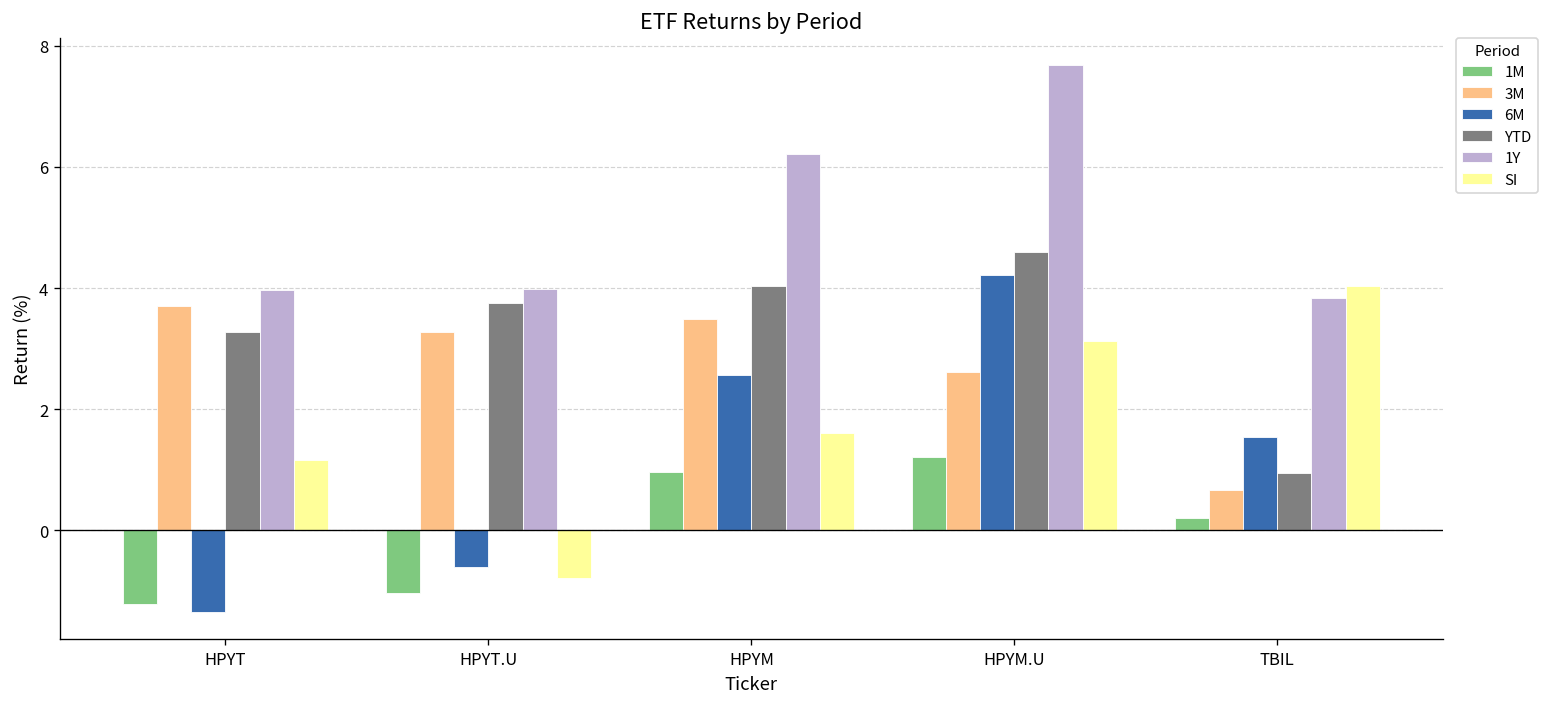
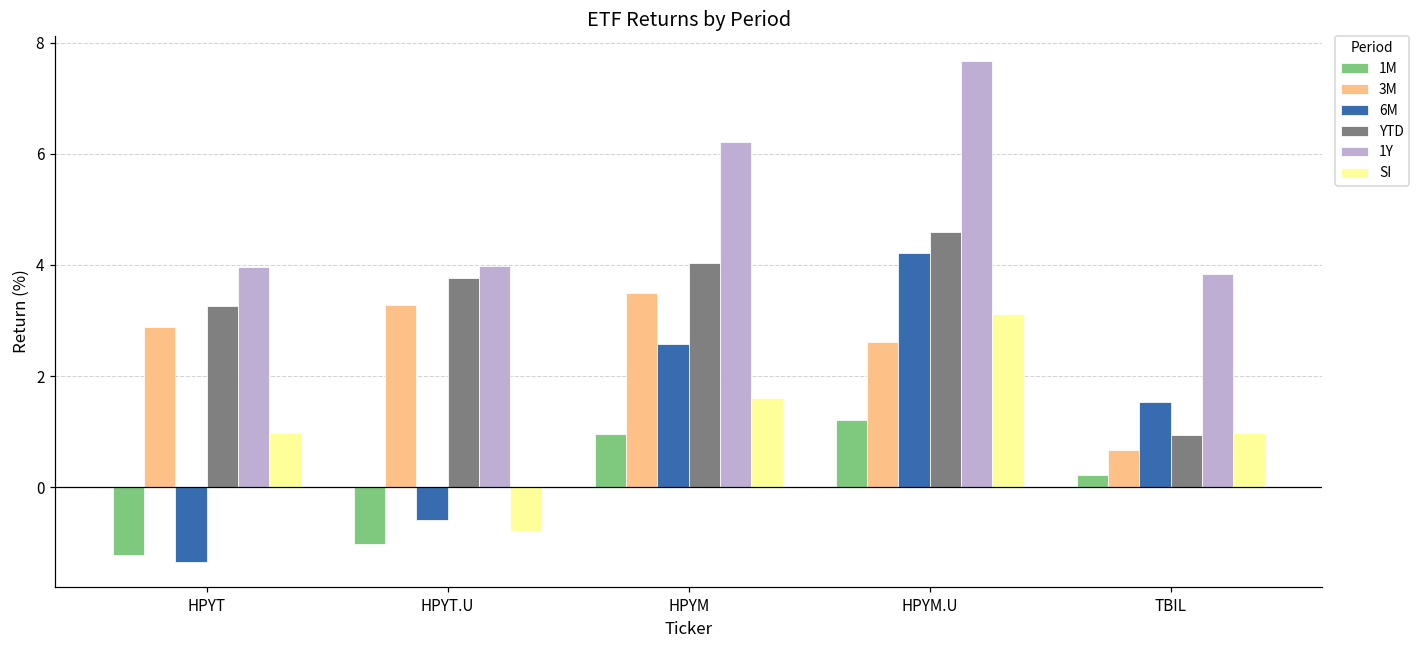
  {
    "1M": {
      "HPYT": -1.2,
      "HPYT.U": -1.0,
      "HPYM": 1.0,
      "HPYM.U": 1.2,
      "TBIL": 0.2
    },
    "3M": {
-     "HPYT": 3.7,
+     "HPYT": 2.9,
      "HPYT.U": 3.3,
      "HPYM": 3.5,
      "HPYM.U": 2.6,
      "TBIL": 0.7
    },
    "6M": {
      "HPYT": -1.4,
      "HPYT.U": -0.6,
      "HPYM": 2.6,
      "HPYM.U": 4.2,
      "TBIL": 1.5
    },
    "YTD": {
      "HPYT": 3.3,
      "HPYT.U": 3.8,
      "HPYM": 4.0,
      "HPYM.U": 4.6,
      "TBIL": 0.9
    },
    "1Y": {
      "HPYT": 4.0,
      "HPYT.U": 4.0,
      "HPYM": 6.2,
      "HPYM.U": 7.7,
      "TBIL": 3.8
    },
    "SI": {
-     "HPYT": 1.2,
+     "HPYT": 1.0,
      "HPYT.U": -0.8,
      "HPYM": 1.6,
      "HPYM.U": 3.1,
-     "TBIL": 4.0
+     "TBIL": 1.0
    }
  }
